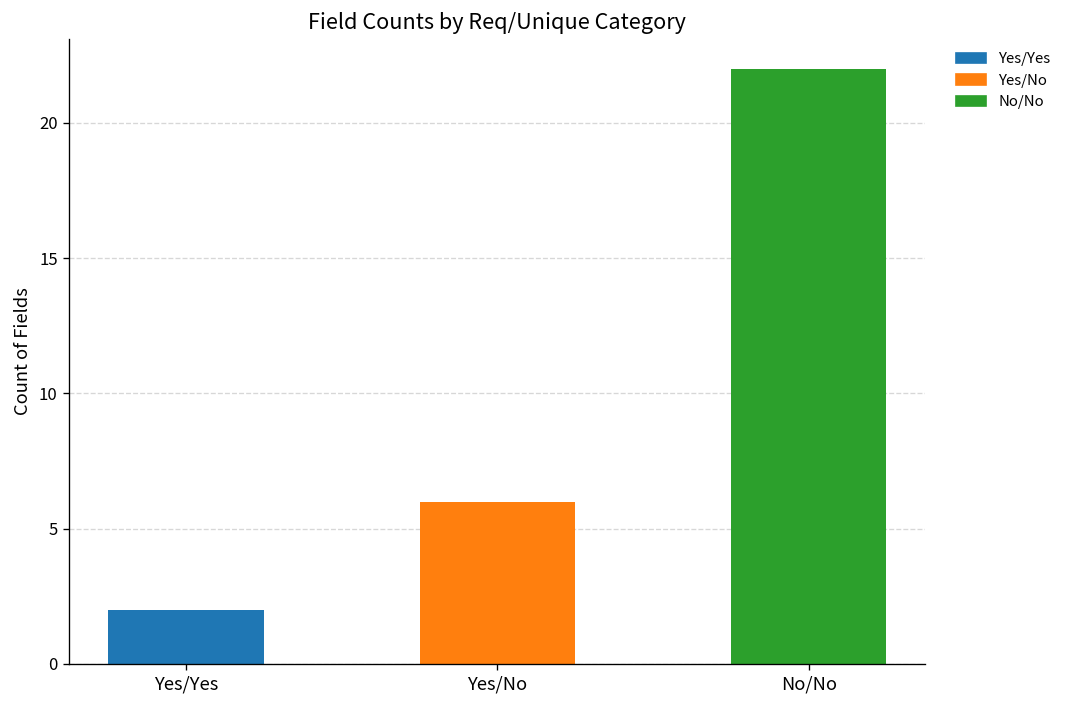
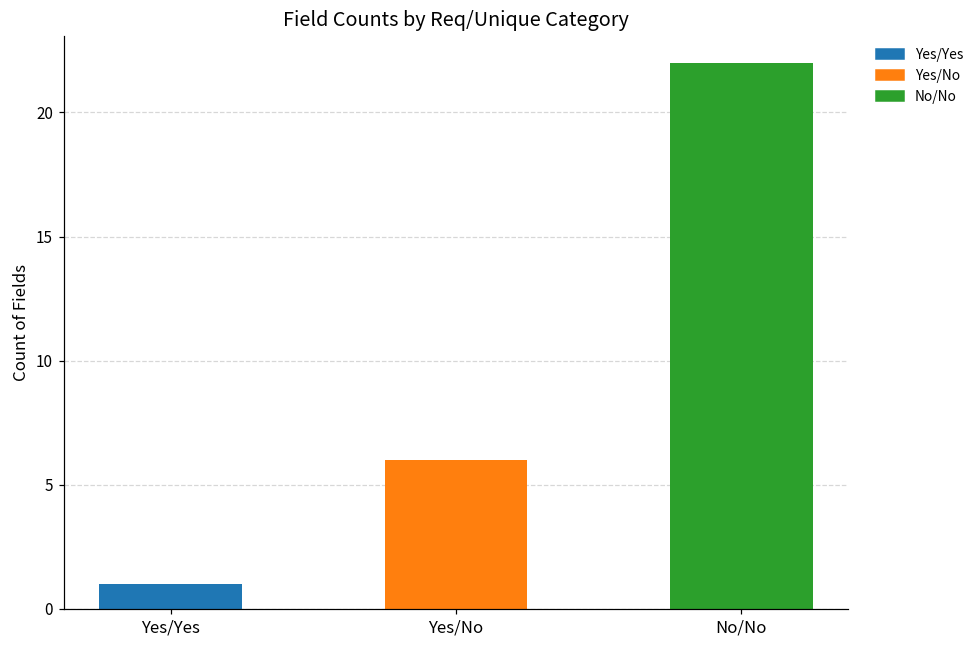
  {
-   "Yes/Yes": 2,
+   "Yes/Yes": 1,
    "Yes/No": 6,
    "No/No": 22
  }
